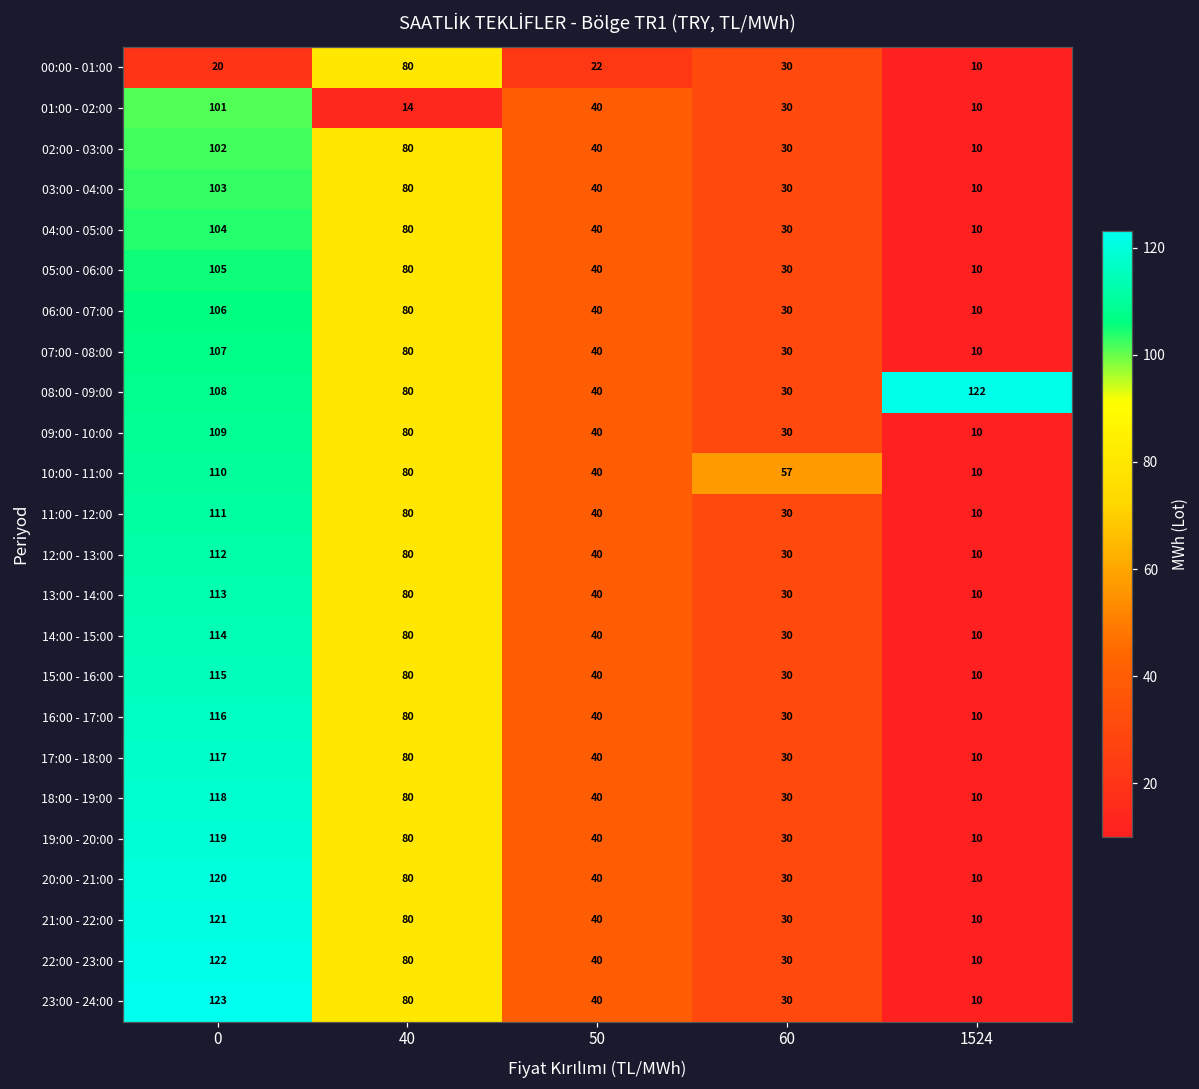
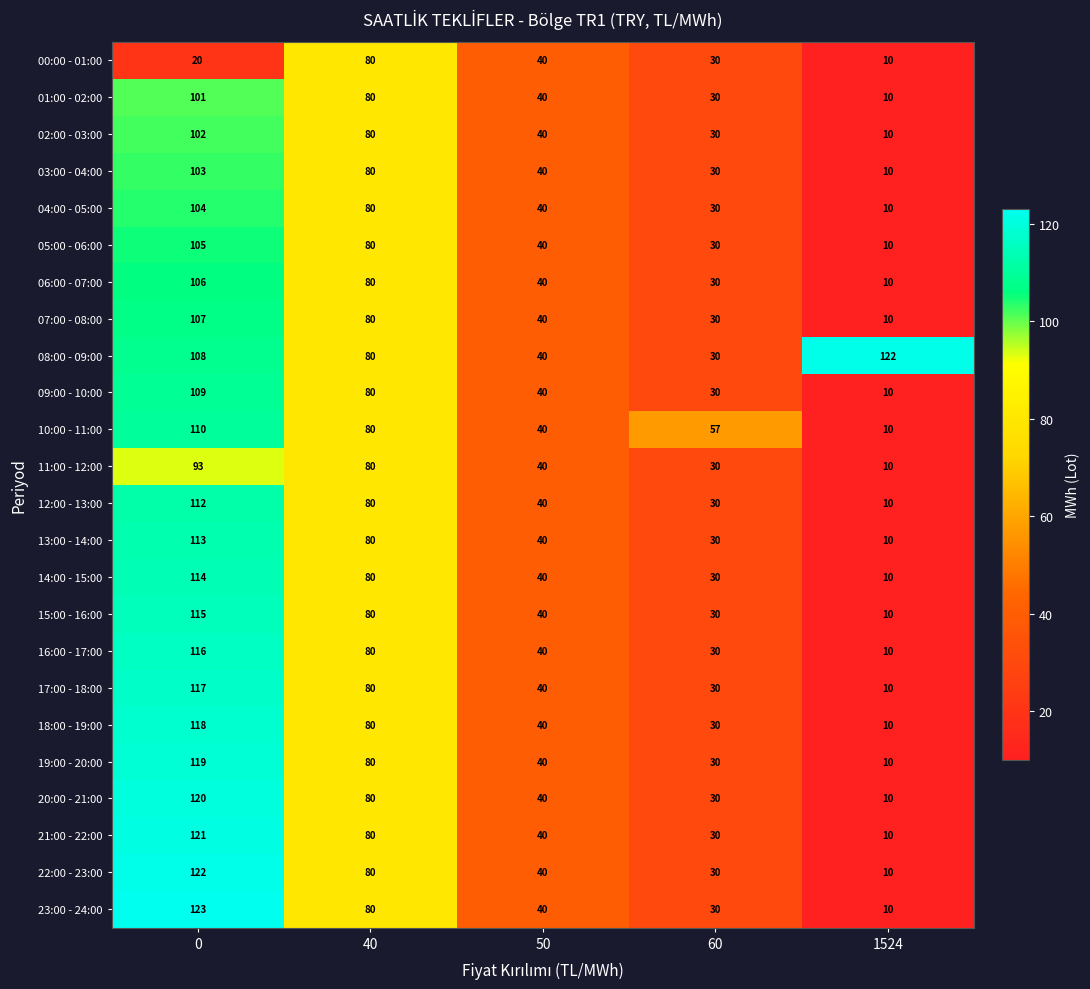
  {
    "00:00 - 01:00": {
      "0": 20,
      "40": 80,
-     "50": 22,
+     "50": 40,
      "60": 30,
      "1524": 10
    },
    "01:00 - 02:00": {
      "0": 101,
-     "40": 14,
+     "40": 80,
      "50": 40,
      "60": 30,
      "1524": 10
    },
    "02:00 - 03:00": {
      "0": 102,
      "40": 80,
      "50": 40,
      "60": 30,
      "1524": 10
    },
    "03:00 - 04:00": {
      "0": 103,
      "40": 80,
      "50": 40,
      "60": 30,
      "1524": 10
    },
    "04:00 - 05:00": {
      "0": 104,
      "40": 80,
      "50": 40,
      "60": 30,
      "1524": 10
    },
    "05:00 - 06:00": {
      "0": 105,
      "40": 80,
      "50": 40,
      "60": 30,
      "1524": 10
    },
    "06:00 - 07:00": {
      "0": 106,
      "40": 80,
      "50": 40,
      "60": 30,
      "1524": 10
    },
    "07:00 - 08:00": {
      "0": 107,
      "40": 80,
      "50": 40,
      "60": 30,
      "1524": 10
    },
    "08:00 - 09:00": {
      "0": 108,
      "40": 80,
      "50": 40,
      "60": 30,
      "1524": 122
    },
    "09:00 - 10:00": {
      "0": 109,
      "40": 80,
      "50": 40,
      "60": 30,
      "1524": 10
    },
    "10:00 - 11:00": {
      "0": 110,
      "40": 80,
      "50": 40,
      "60": 57,
      "1524": 10
    },
    "11:00 - 12:00": {
-     "0": 111,
+     "0": 93,
      "40": 80,
      "50": 40,
      "60": 30,
      "1524": 10
    },
    "12:00 - 13:00": {
      "0": 112,
      "40": 80,
      "50": 40,
      "60": 30,
      "1524": 10
    },
    "13:00 - 14:00": {
      "0": 113,
      "40": 80,
      "50": 40,
      "60": 30,
      "1524": 10
    },
    "14:00 - 15:00": {
      "0": 114,
      "40": 80,
      "50": 40,
      "60": 30,
      "1524": 10
    },
    "15:00 - 16:00": {
      "0": 115,
      "40": 80,
      "50": 40,
      "60": 30,
      "1524": 10
    },
    "16:00 - 17:00": {
      "0": 116,
      "40": 80,
      "50": 40,
      "60": 30,
      "1524": 10
    },
    "17:00 - 18:00": {
      "0": 117,
      "40": 80,
      "50": 40,
      "60": 30,
      "1524": 10
    },
    "18:00 - 19:00": {
      "0": 118,
      "40": 80,
      "50": 40,
      "60": 30,
      "1524": 10
    },
    "19:00 - 20:00": {
      "0": 119,
      "40": 80,
      "50": 40,
      "60": 30,
      "1524": 10
    },
    "20:00 - 21:00": {
      "0": 120,
      "40": 80,
      "50": 40,
      "60": 30,
      "1524": 10
    },
    "21:00 - 22:00": {
      "0": 121,
      "40": 80,
      "50": 40,
      "60": 30,
      "1524": 10
    },
    "22:00 - 23:00": {
      "0": 122,
      "40": 80,
      "50": 40,
      "60": 30,
      "1524": 10
    },
    "23:00 - 24:00": {
      "0": 123,
      "40": 80,
      "50": 40,
      "60": 30,
      "1524": 10
    }
  }
